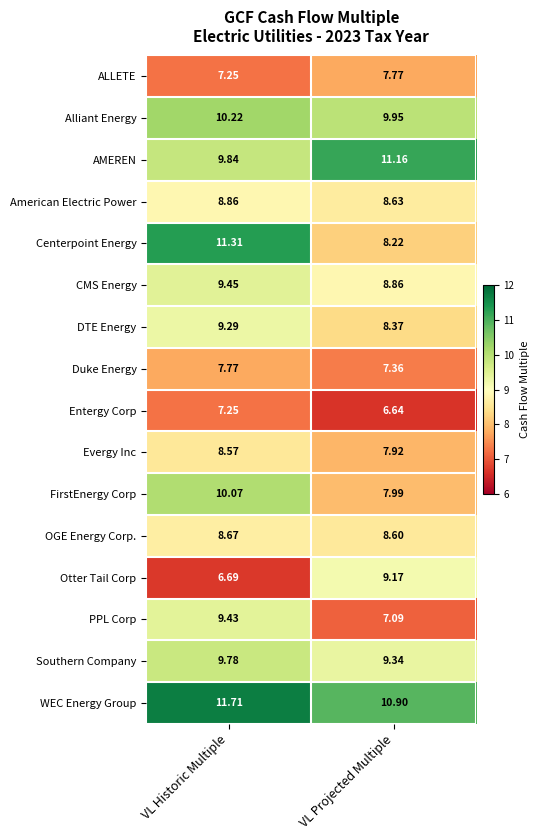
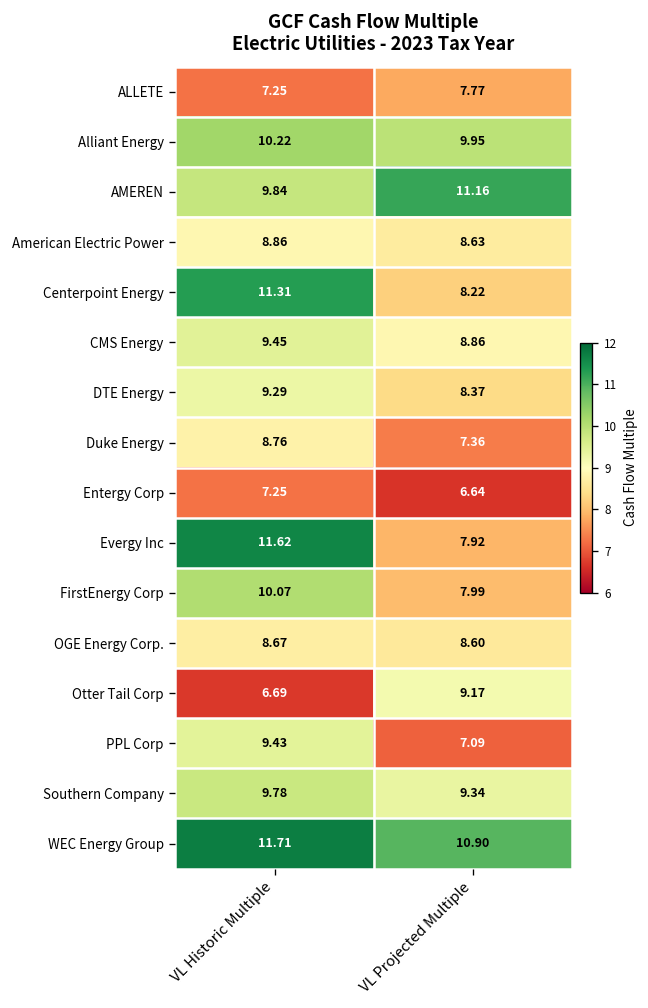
  {
    "ALLETE": {
      "VL Historic Multiple": 7.25,
      "VL Projected Multiple": 7.77
    },
    "Alliant Energy": {
      "VL Historic Multiple": 10.22,
      "VL Projected Multiple": 9.95
    },
    "AMEREN": {
      "VL Historic Multiple": 9.84,
      "VL Projected Multiple": 11.16
    },
    "American Electric Power": {
      "VL Historic Multiple": 8.86,
      "VL Projected Multiple": 8.63
    },
    "Centerpoint Energy": {
      "VL Historic Multiple": 11.31,
      "VL Projected Multiple": 8.22
    },
    "CMS Energy": {
      "VL Historic Multiple": 9.45,
      "VL Projected Multiple": 8.86
    },
    "DTE Energy": {
      "VL Historic Multiple": 9.29,
      "VL Projected Multiple": 8.37
    },
    "Duke Energy": {
-     "VL Historic Multiple": 7.77,
+     "VL Historic Multiple": 8.76,
      "VL Projected Multiple": 7.36
    },
    "Entergy Corp": {
      "VL Historic Multiple": 7.25,
      "VL Projected Multiple": 6.64
    },
    "Evergy Inc": {
-     "VL Historic Multiple": 8.57,
+     "VL Historic Multiple": 11.62,
      "VL Projected Multiple": 7.92
    },
    "FirstEnergy Corp": {
      "VL Historic Multiple": 10.07,
      "VL Projected Multiple": 7.99
    },
    "OGE Energy Corp.": {
      "VL Historic Multiple": 8.67,
      "VL Projected Multiple": 8.60
    },
    "Otter Tail Corp": {
      "VL Historic Multiple": 6.69,
      "VL Projected Multiple": 9.17
    },
    "PPL Corp": {
      "VL Historic Multiple": 9.43,
      "VL Projected Multiple": 7.09
    },
    "Southern Company": {
      "VL Historic Multiple": 9.78,
      "VL Projected Multiple": 9.34
    },
    "WEC Energy Group": {
      "VL Historic Multiple": 11.71,
      "VL Projected Multiple": 10.90
    }
  }
